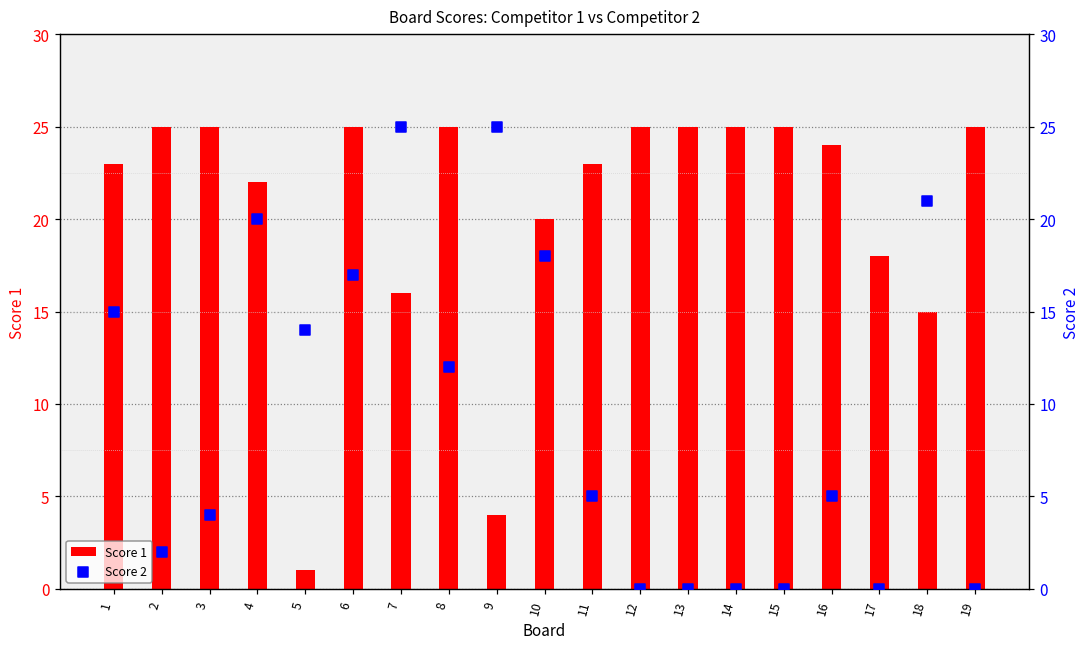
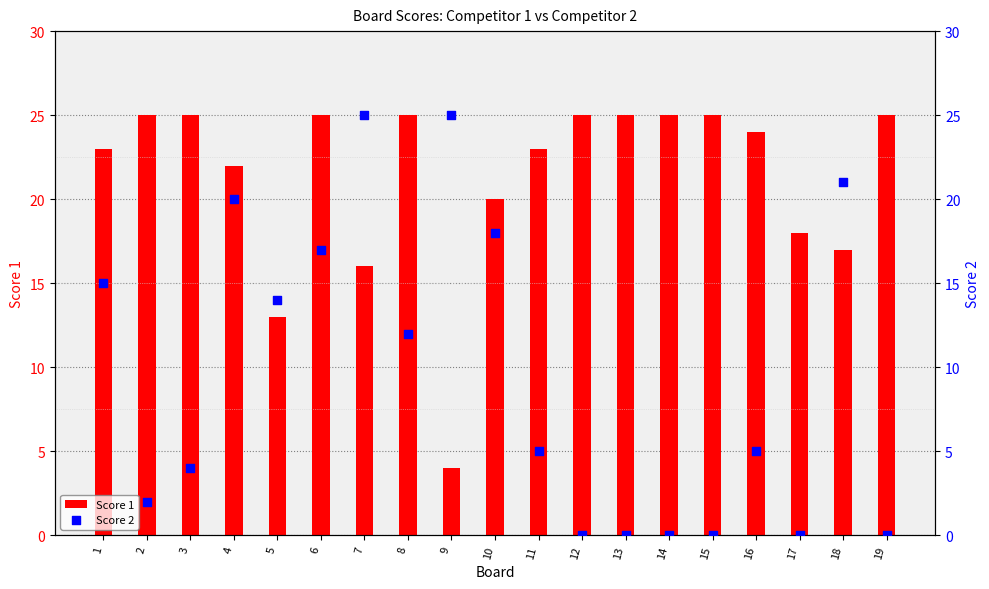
  {
    "Score 1": {
      "1": 23,
      "2": 25,
      "3": 25,
      "4": 22,
-     "5": 1,
+     "5": 13,
      "6": 25,
      "7": 16,
      "8": 25,
      "9": 4,
      "10": 20,
      "11": 23,
      "12": 25,
      "13": 25,
      "14": 25,
      "15": 25,
      "16": 24,
      "17": 18,
-     "18": 15,
+     "18": 17,
      "19": 25
    }
  }
